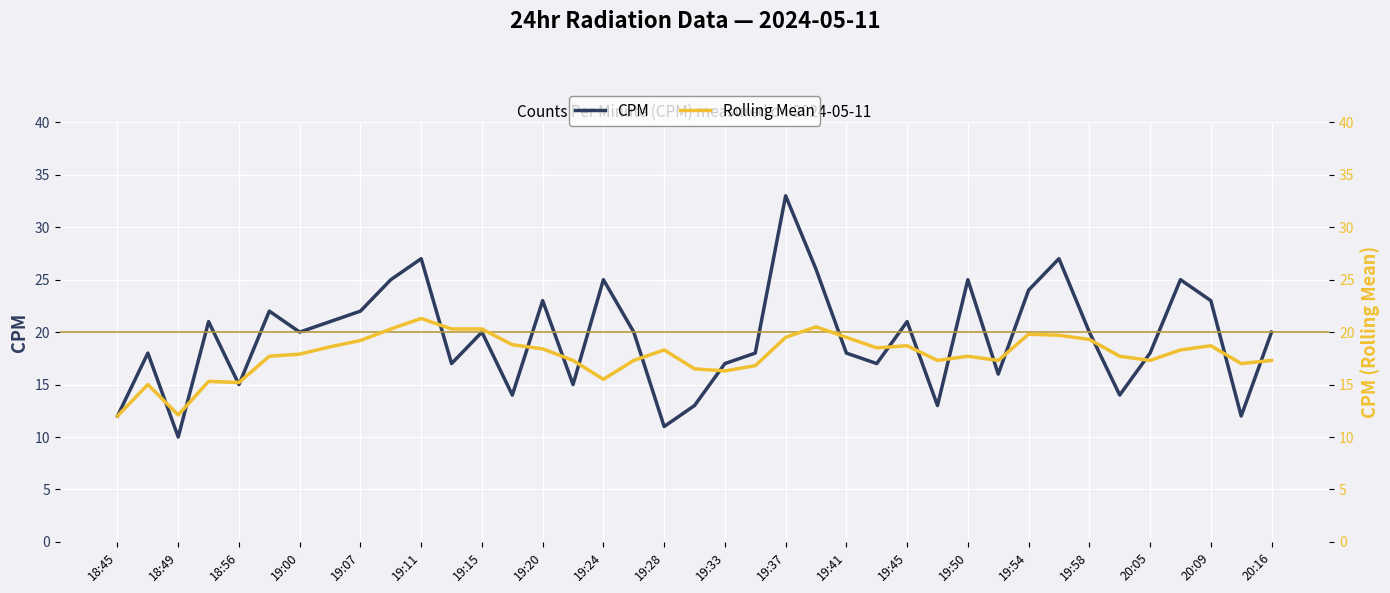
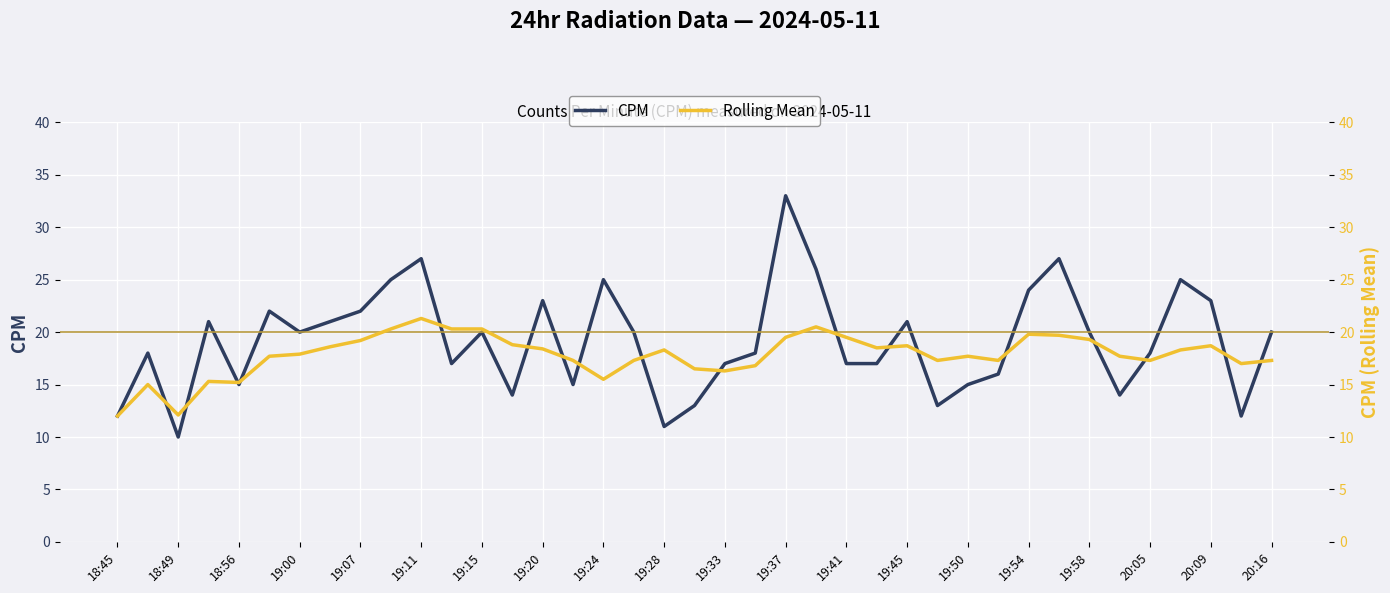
  {
    "CPM": {
      "18:45": 12,
      "18:49": 10,
      "18:56": 15,
      "19:00": 20,
      "19:07": 22,
      "19:11": 27,
      "19:15": 20,
      "19:20": 23,
      "19:24": 25,
      "19:28": 11,
      "19:33": 17,
      "19:37": 33,
-     "19:41": 18,
+     "19:41": 17,
      "19:45": 21,
-     "19:50": 25,
+     "19:50": 15,
      "19:54": 24,
      "19:58": 20,
      "20:05": 18,
      "20:09": 23,
      "20:16": 20
    },
    "Rolling Mean": {
      "18:45": 12.0,
      "18:49": 12.1,
      "18:56": 15.2,
      "19:00": 17.9,
      "19:07": 19.2,
      "19:11": 21.3,
      "19:15": 20.3,
      "19:20": 18.4,
      "19:24": 15.5,
      "19:28": 18.3,
      "19:33": 16.3,
      "19:37": 19.5,
      "19:41": 19.5,
      "19:45": 18.7,
      "19:50": 17.7,
      "19:54": 19.8,
      "19:58": 19.3,
      "20:05": 17.3,
      "20:09": 18.7,
      "20:16": 17.3
    }
  }
